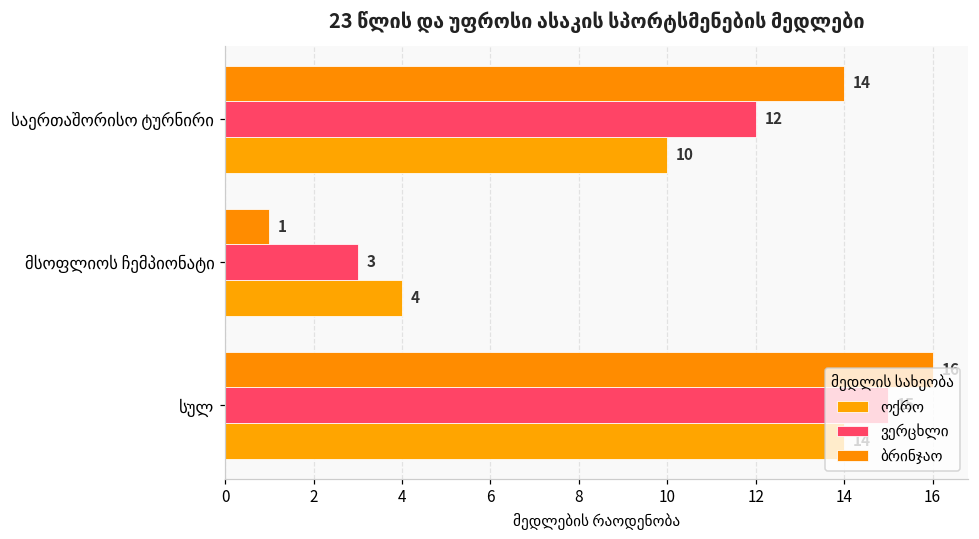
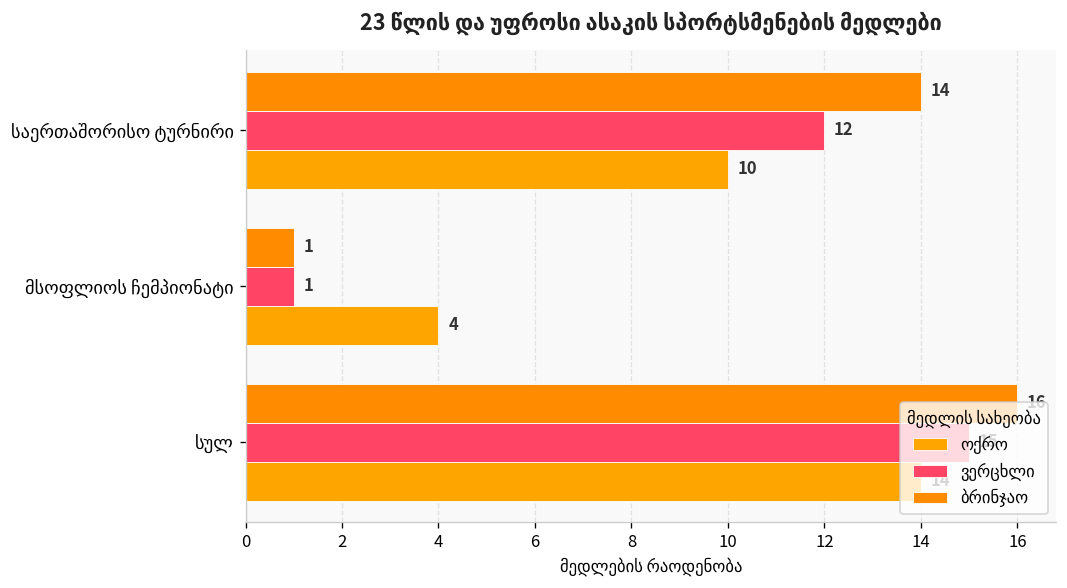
  {
    "ვერცხლი": {
      "საერთაშორისო ტურნირი": 12,
-     "მსოფლიოს ჩემპიონატი": 3
+     "მსოფლიოს ჩემპიონატი": 1
    }
  }
